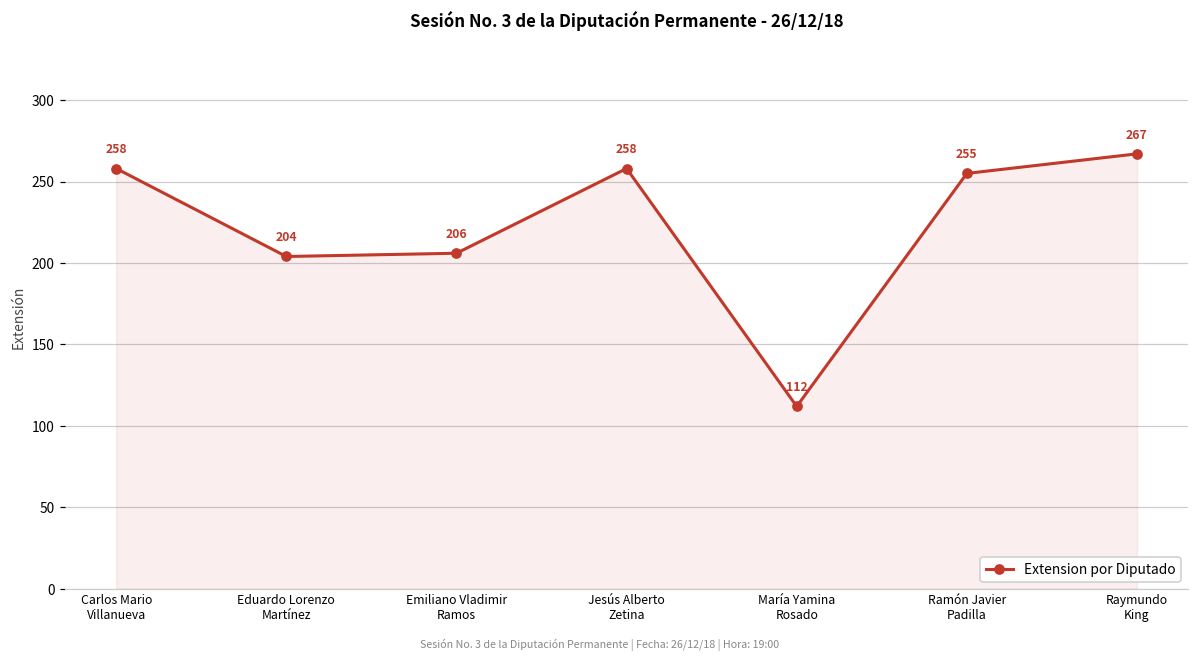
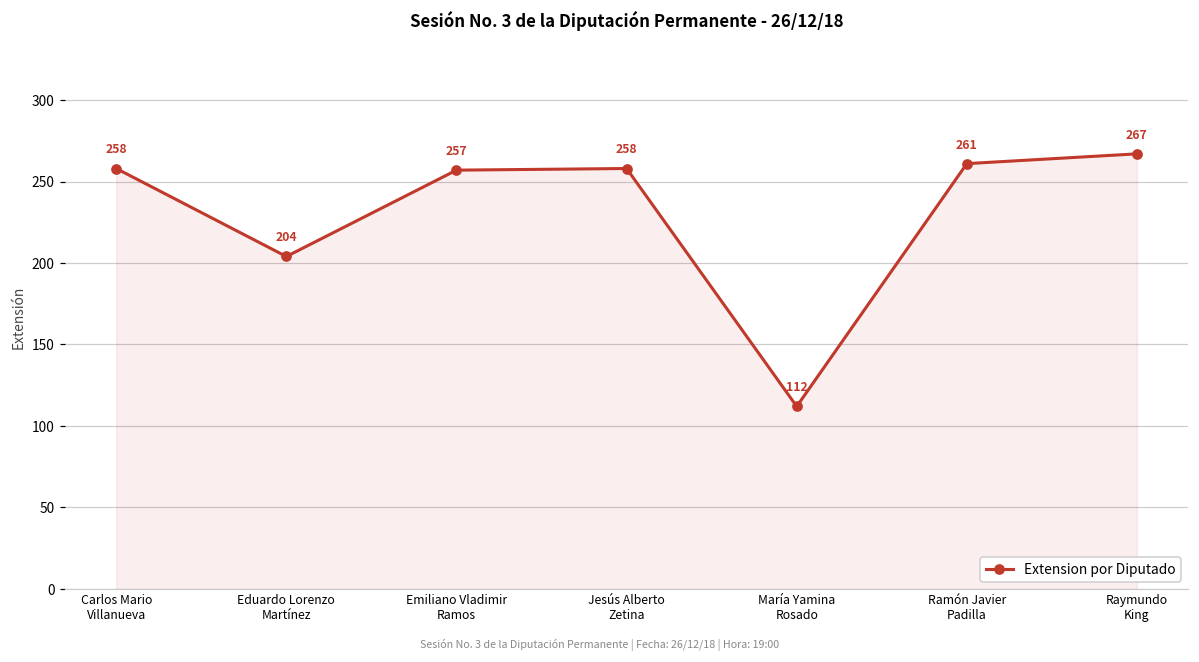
  {
    "Carlos Mario Villanueva": 258,
    "Eduardo Lorenzo Martínez": 204,
-   "Emiliano Vladimir Ramos": 206,
+   "Emiliano Vladimir Ramos": 257,
    "Jesús Alberto Zetina": 258,
    "María Yamina Rosado": 112,
-   "Ramón Javier Padilla": 255,
+   "Ramón Javier Padilla": 261,
    "Raymundo King": 267
  }
